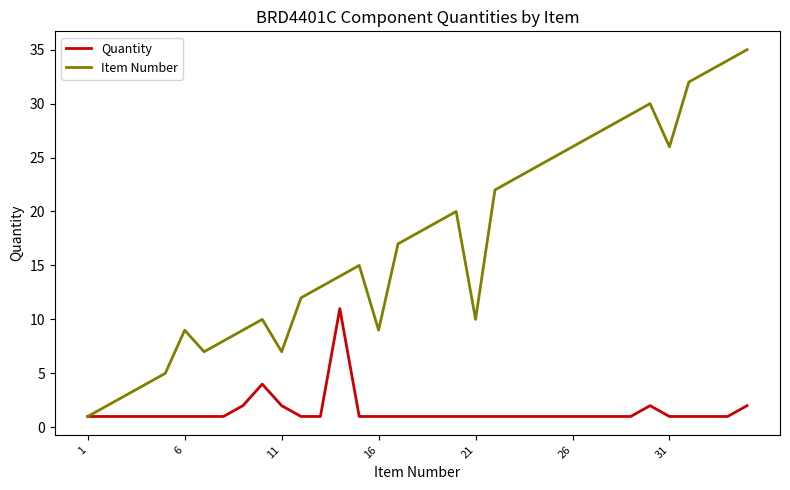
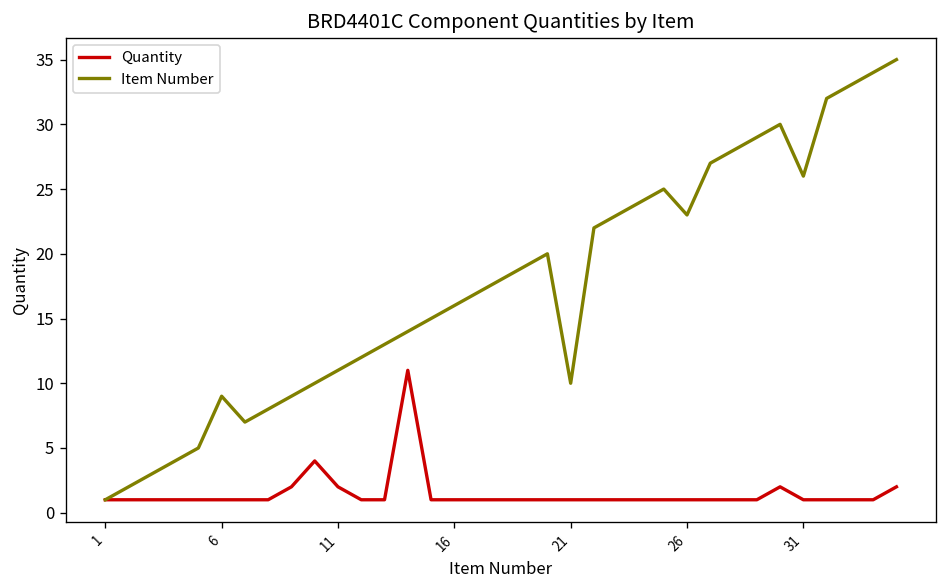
  {
    "Quantity": {
      "6": 1,
      "11": 2,
      "16": 1,
      "21": 1,
      "26": 1,
      "31": 1
    },
    "Item Number": {
      "6": 9,
-     "11": 7,
-     "16": 9,
+     "11": 11,
+     "16": 16,
      "21": 10,
-     "26": 26,
+     "26": 23,
      "31": 26
    }
  }
